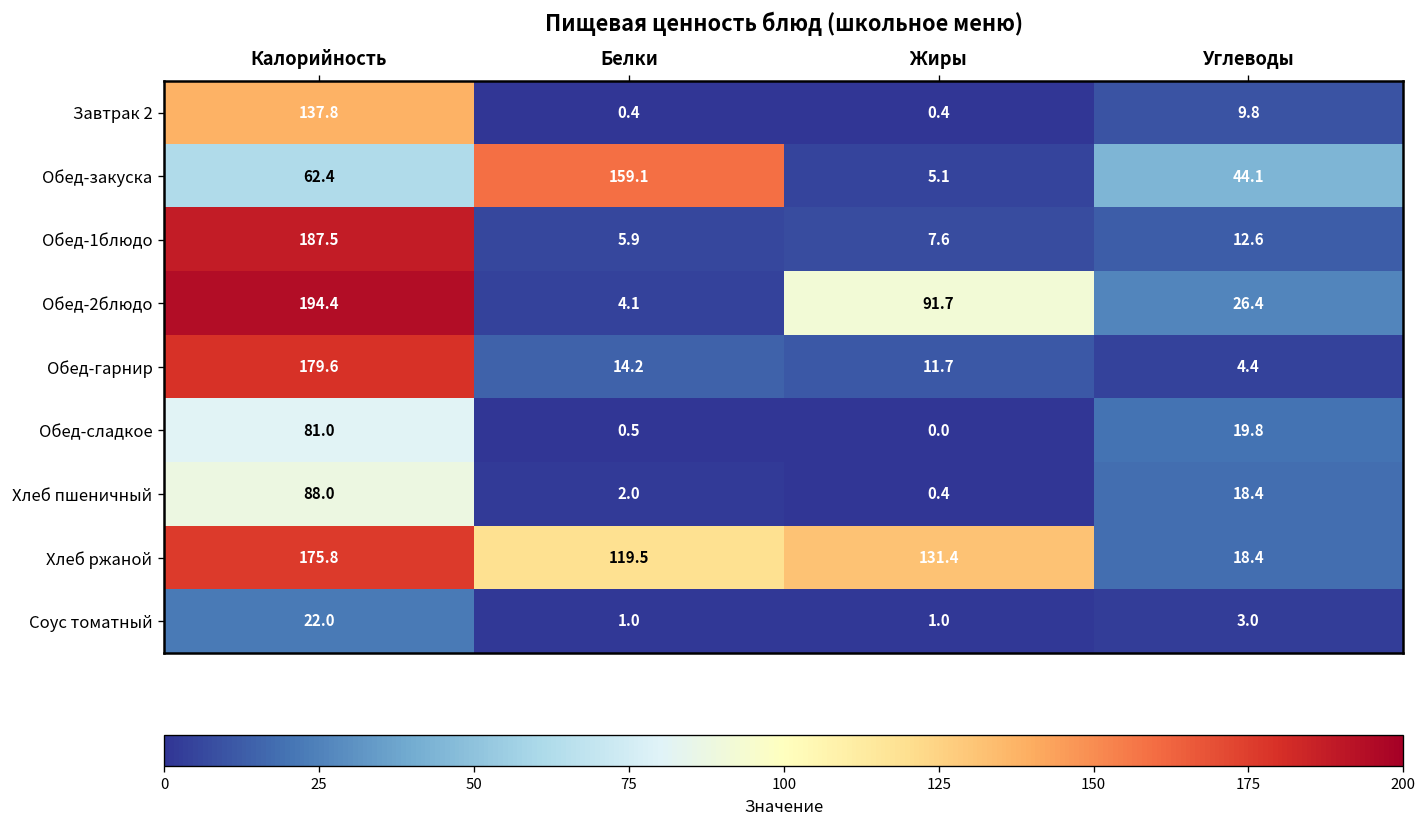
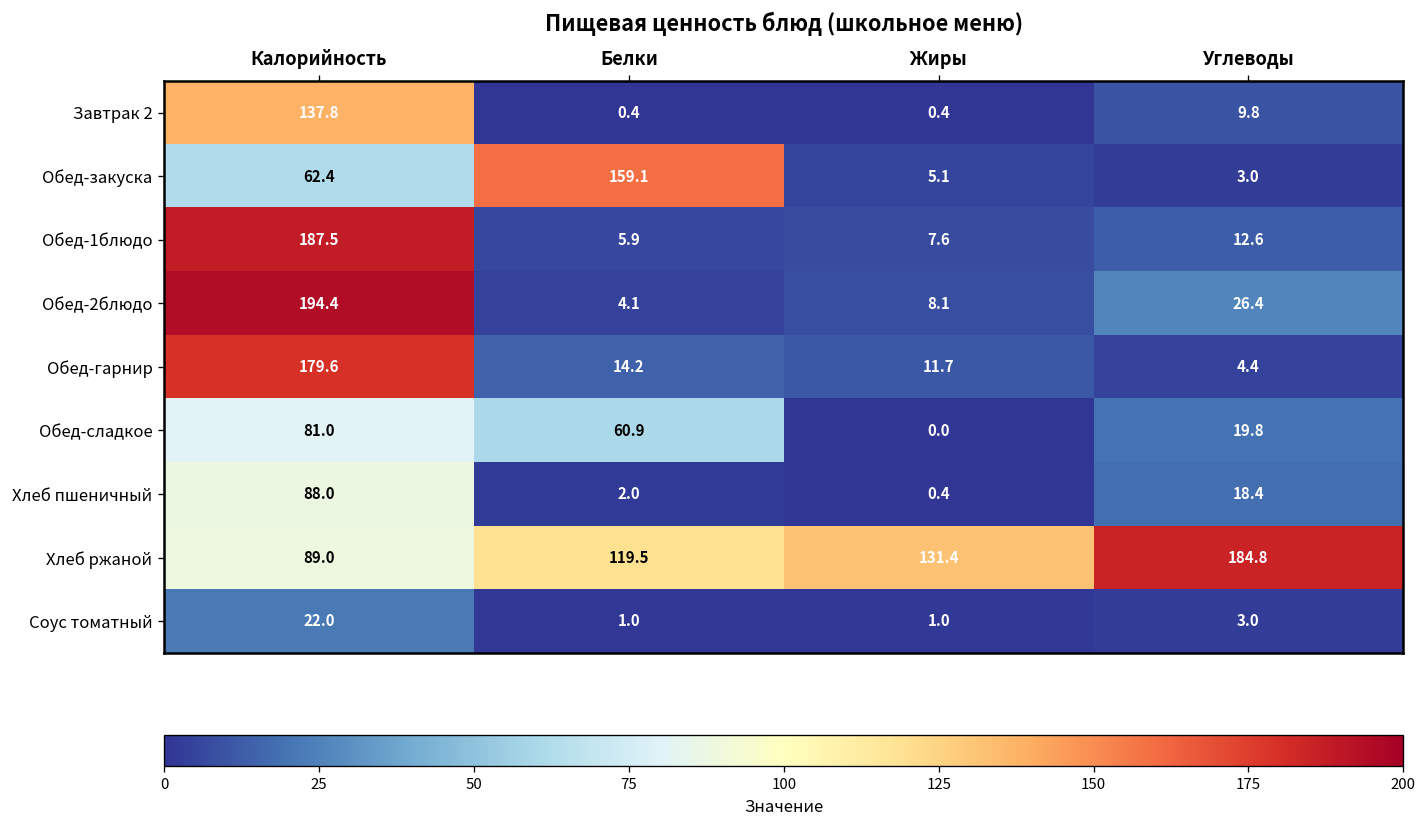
  {
    "Завтрак 2": {
      "Калорийность": 137.8,
      "Белки": 0.4,
      "Жиры": 0.4,
      "Углеводы": 9.8
    },
    "Обед-закуска": {
      "Калорийность": 62.4,
      "Белки": 159.1,
      "Жиры": 5.1,
-     "Углеводы": 44.1
+     "Углеводы": 3.0
    },
    "Обед-1блюдо": {
      "Калорийность": 187.5,
      "Белки": 5.9,
      "Жиры": 7.6,
      "Углеводы": 12.6
    },
    "Обед-2блюдо": {
      "Калорийность": 194.4,
      "Белки": 4.1,
-     "Жиры": 91.7,
+     "Жиры": 8.1,
      "Углеводы": 26.4
    },
    "Обед-гарнир": {
      "Калорийность": 179.6,
      "Белки": 14.2,
      "Жиры": 11.7,
      "Углеводы": 4.4
    },
    "Обед-сладкое": {
      "Калорийность": 81.0,
-     "Белки": 0.5,
+     "Белки": 60.9,
      "Жиры": 0.0,
      "Углеводы": 19.8
    },
    "Хлеб пшеничный": {
      "Калорийность": 88.0,
      "Белки": 2.0,
      "Жиры": 0.4,
      "Углеводы": 18.4
    },
    "Хлеб ржаной": {
-     "Калорийность": 175.8,
+     "Калорийность": 89.0,
      "Белки": 119.5,
      "Жиры": 131.4,
-     "Углеводы": 18.4
+     "Углеводы": 184.8
    },
    "Соус томатный": {
      "Калорийность": 22.0,
      "Белки": 1.0,
      "Жиры": 1.0,
      "Углеводы": 3.0
    }
  }
